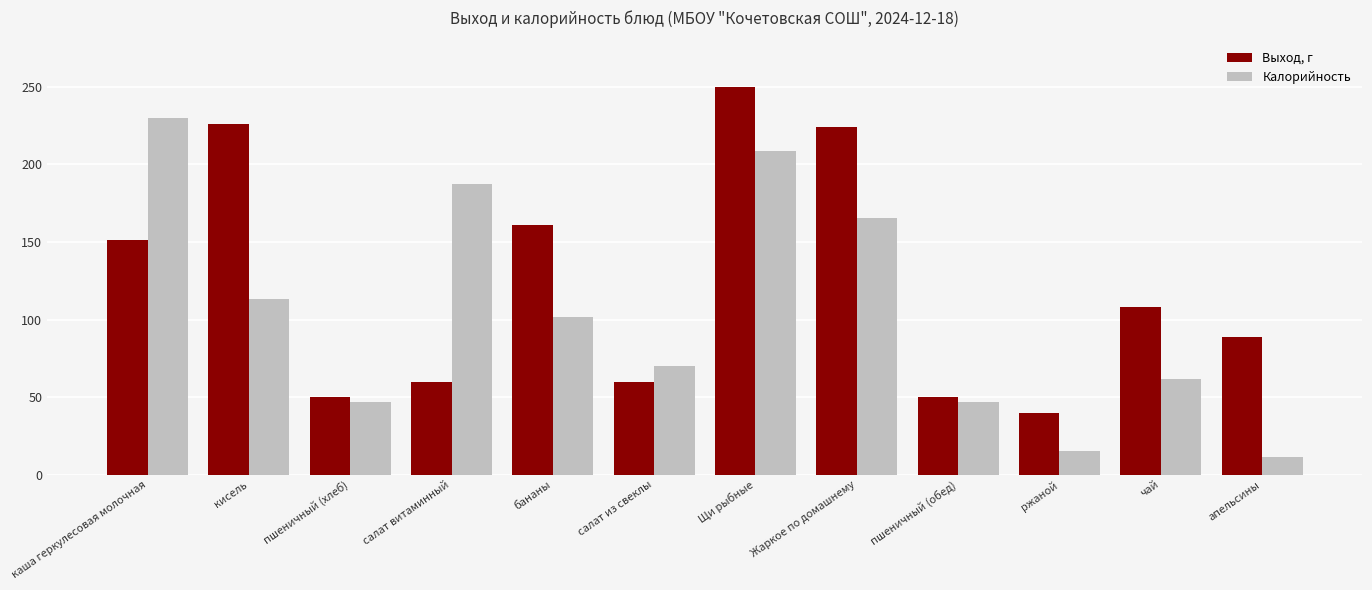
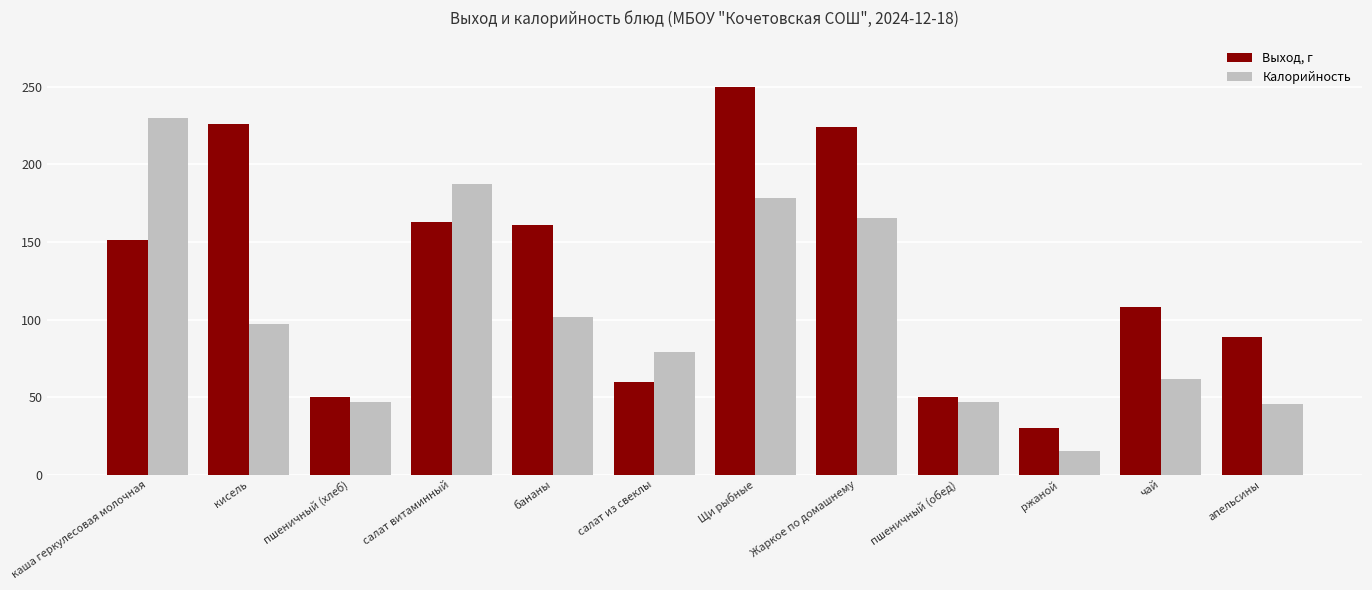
  {
    "Выход, г": {
      "каша геркулесовая молочная": 151,
      "кисель": 226,
      "пшеничный (хлеб)": 50,
-     "салат витаминный": 60,
+     "салат витаминный": 163,
      "бананы": 161,
      "салат из свеклы": 60,
      "Щи рыбные": 250,
      "Жаркое по домашнему": 224,
      "пшеничный (обед)": 50,
-     "ржаной": 40,
+     "ржаной": 30,
      "чай": 108,
      "апельсины": 89
    },
    "Калорийность": {
      "каша геркулесовая молочная": 230,
-     "кисель": 113,
+     "кисель": 97,
      "пшеничный (хлеб)": 47,
      "салат витаминный": 187,
      "бананы": 101,
-     "салат из свеклы": 70,
-     "Щи рыбные": 209,
+     "салат из свеклы": 79,
+     "Щи рыбные": 178,
      "Жаркое по домашнему": 166,
      "пшеничный (обед)": 47,
      "ржаной": 15,
      "чай": 62,
-     "апельсины": 11
+     "апельсины": 46
    }
  }
